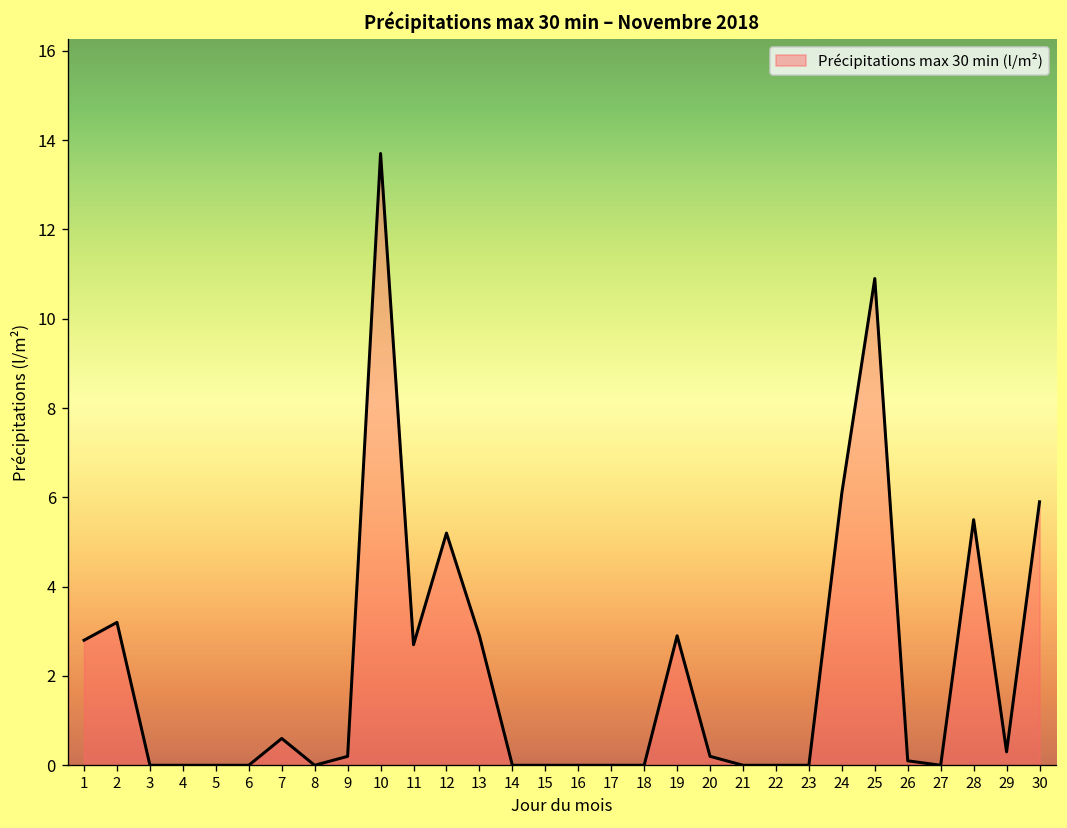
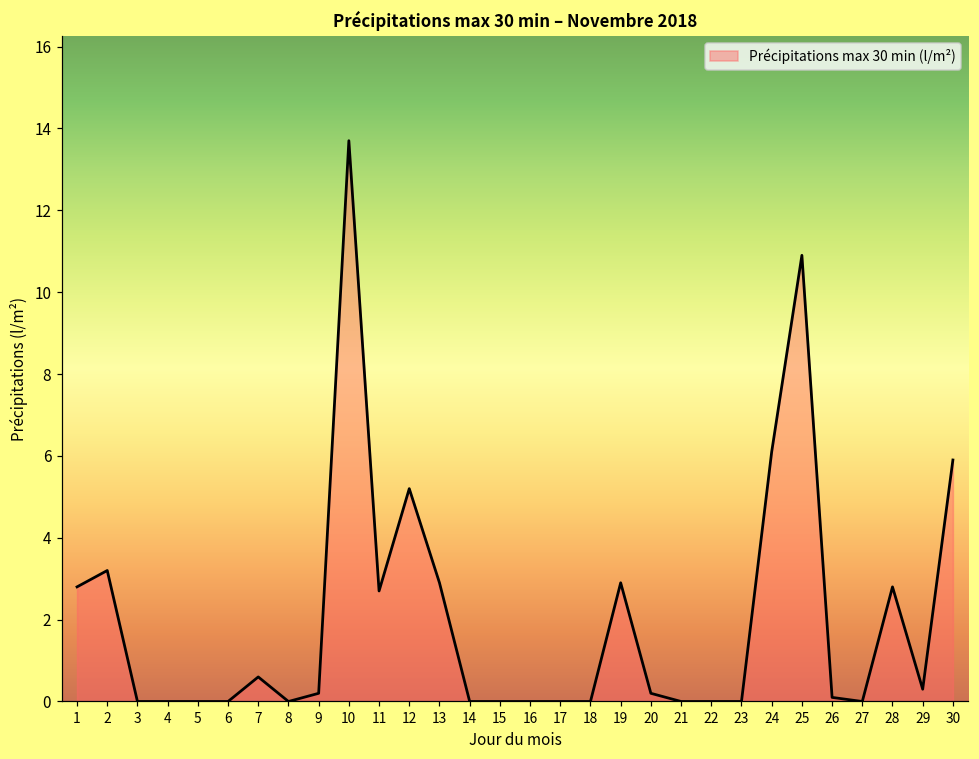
  {
    "1": 2.8,
    "2": 3.2,
    "3": 0.0,
    "4": 0.0,
    "5": 0.0,
    "6": 0.0,
    "7": 0.6,
    "8": 0.0,
    "9": 0.2,
    "10": 13.7,
    "11": 2.7,
    "12": 5.2,
    "13": 2.9,
    "14": 0.0,
    "15": 0.0,
    "16": 0.0,
    "17": 0.0,
    "18": 0.0,
    "19": 2.9,
    "20": 0.2,
    "21": 0.0,
    "22": 0.0,
    "23": 0.0,
    "24": 6.1,
    "25": 10.9,
    "26": 0.1,
    "27": 0.0,
-   "28": 5.5,
+   "28": 2.8,
    "29": 0.3,
    "30": 5.9
  }
